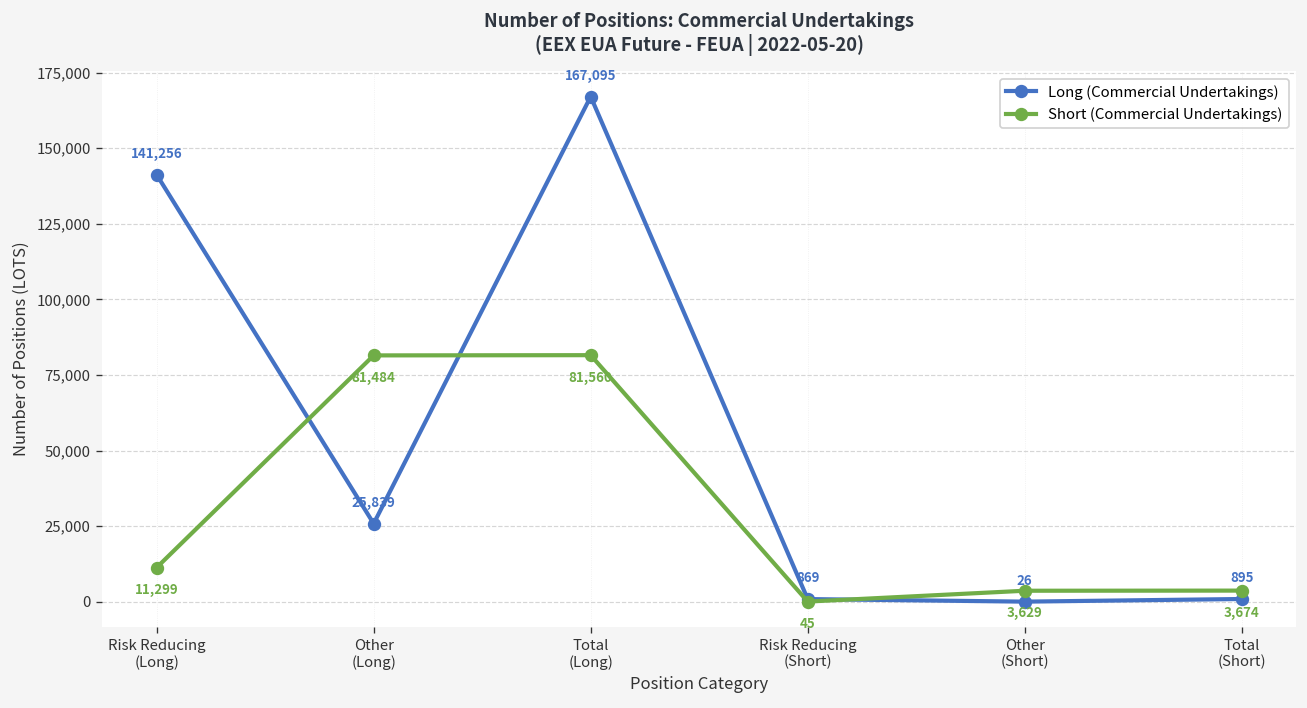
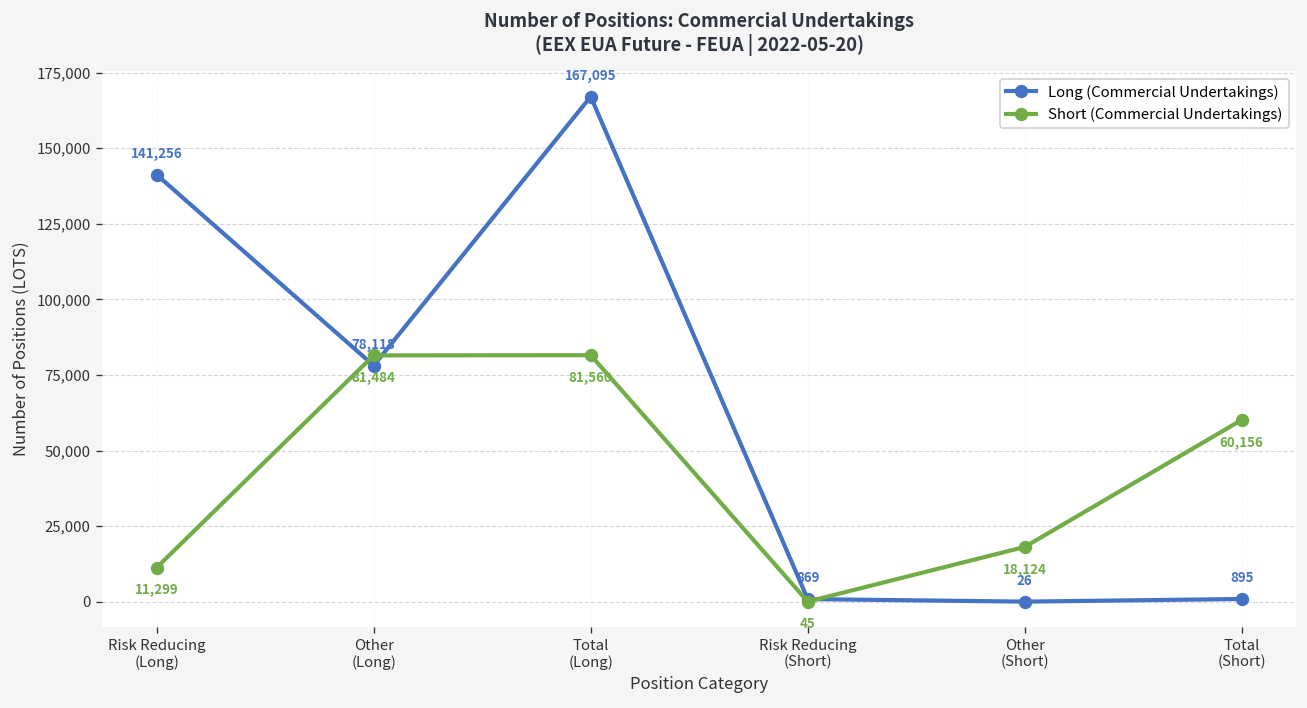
  {
    "Long (Commercial Undertakings)": {
      "Risk Reducing (Long)": "141,256",
-     "Other (Long)": "25,839",
+     "Other (Long)": "78,118",
      "Total (Long)": "167,095",
      "Total (Short)": "895"
    },
    "Short (Commercial Undertakings)": {
      "Risk Reducing (Long)": "11,299",
      "Other (Long)": "81,484",
      "Total (Long)": "81,560",
-     "Other (Short)": "3,629",
-     "Total (Short)": "3,674"
+     "Other (Short)": "18,124",
+     "Total (Short)": "60,156"
    }
  }
